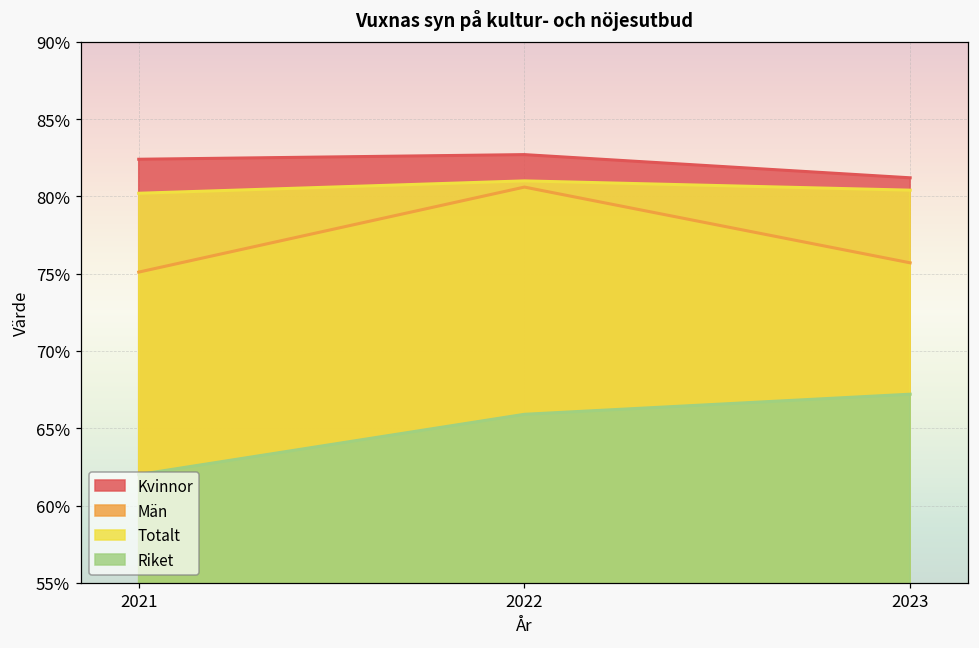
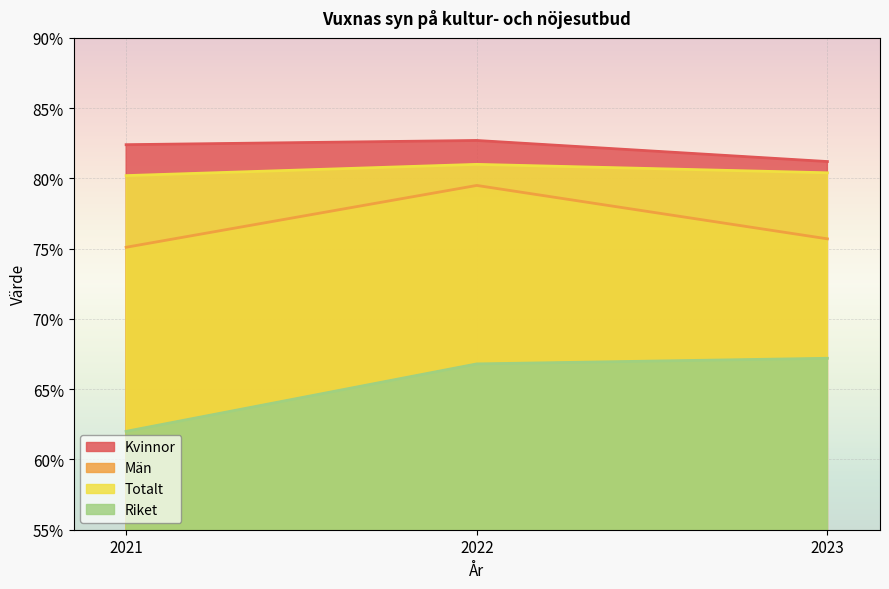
  {
    "Kvinnor": {
      "2021": "82.4%",
      "2022": "82.7%",
      "2023": "81.2%"
    },
    "Män": {
      "2021": "75.1%",
-     "2022": "80.6%",
+     "2022": "79.5%",
      "2023": "75.7%"
    },
    "Totalt": {
      "2021": "80.2%",
      "2022": "81.0%",
      "2023": "80.4%"
    },
    "Riket": {
      "2021": "62.0%",
-     "2022": "65.9%",
+     "2022": "66.8%",
      "2023": "67.2%"
    }
  }
